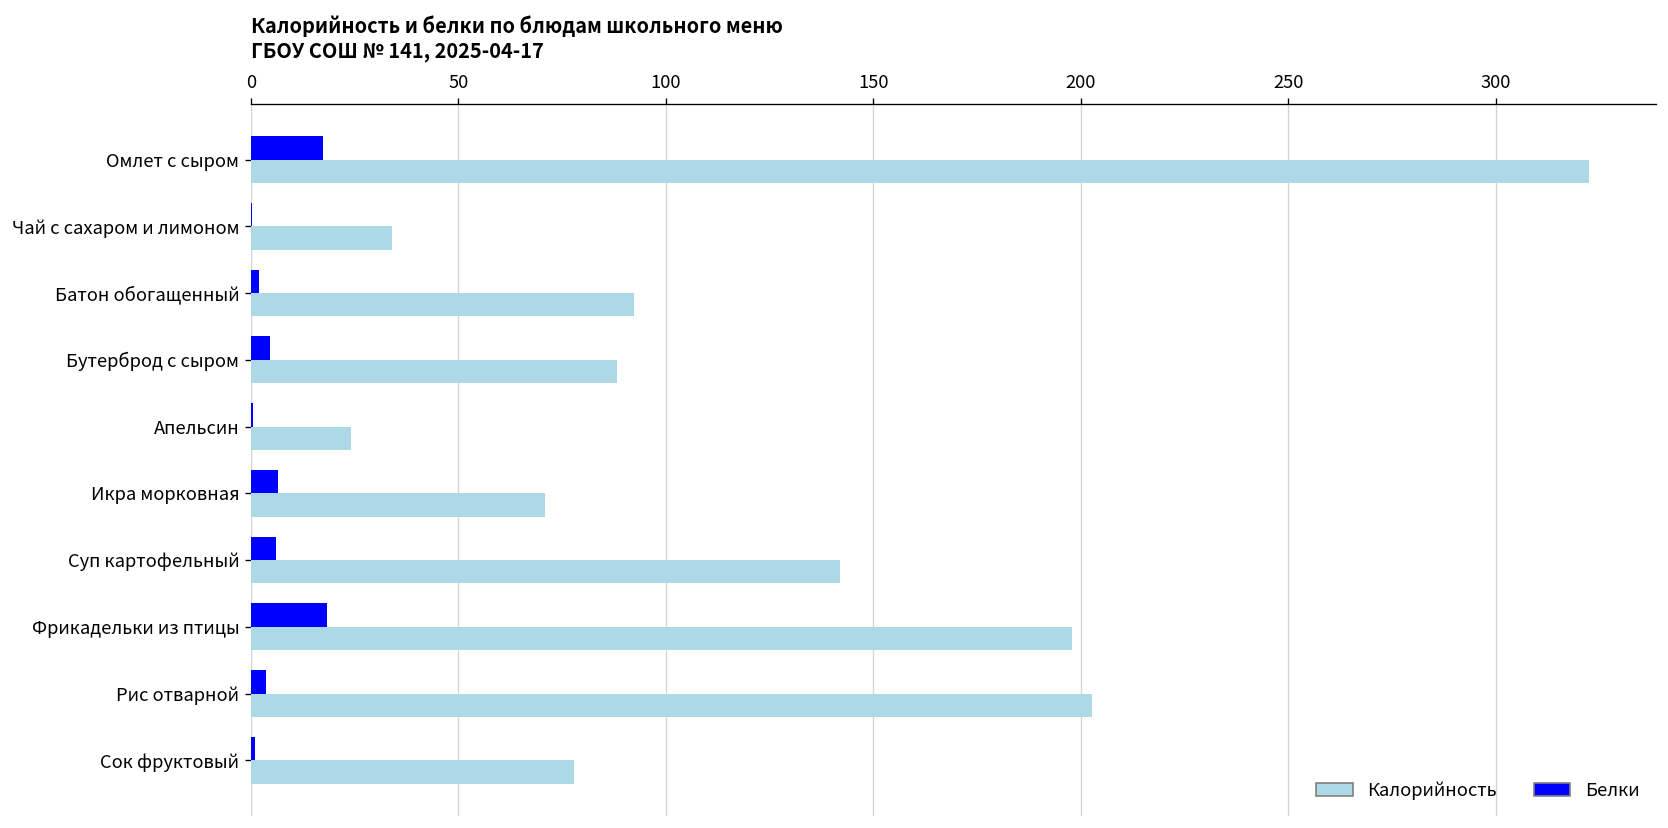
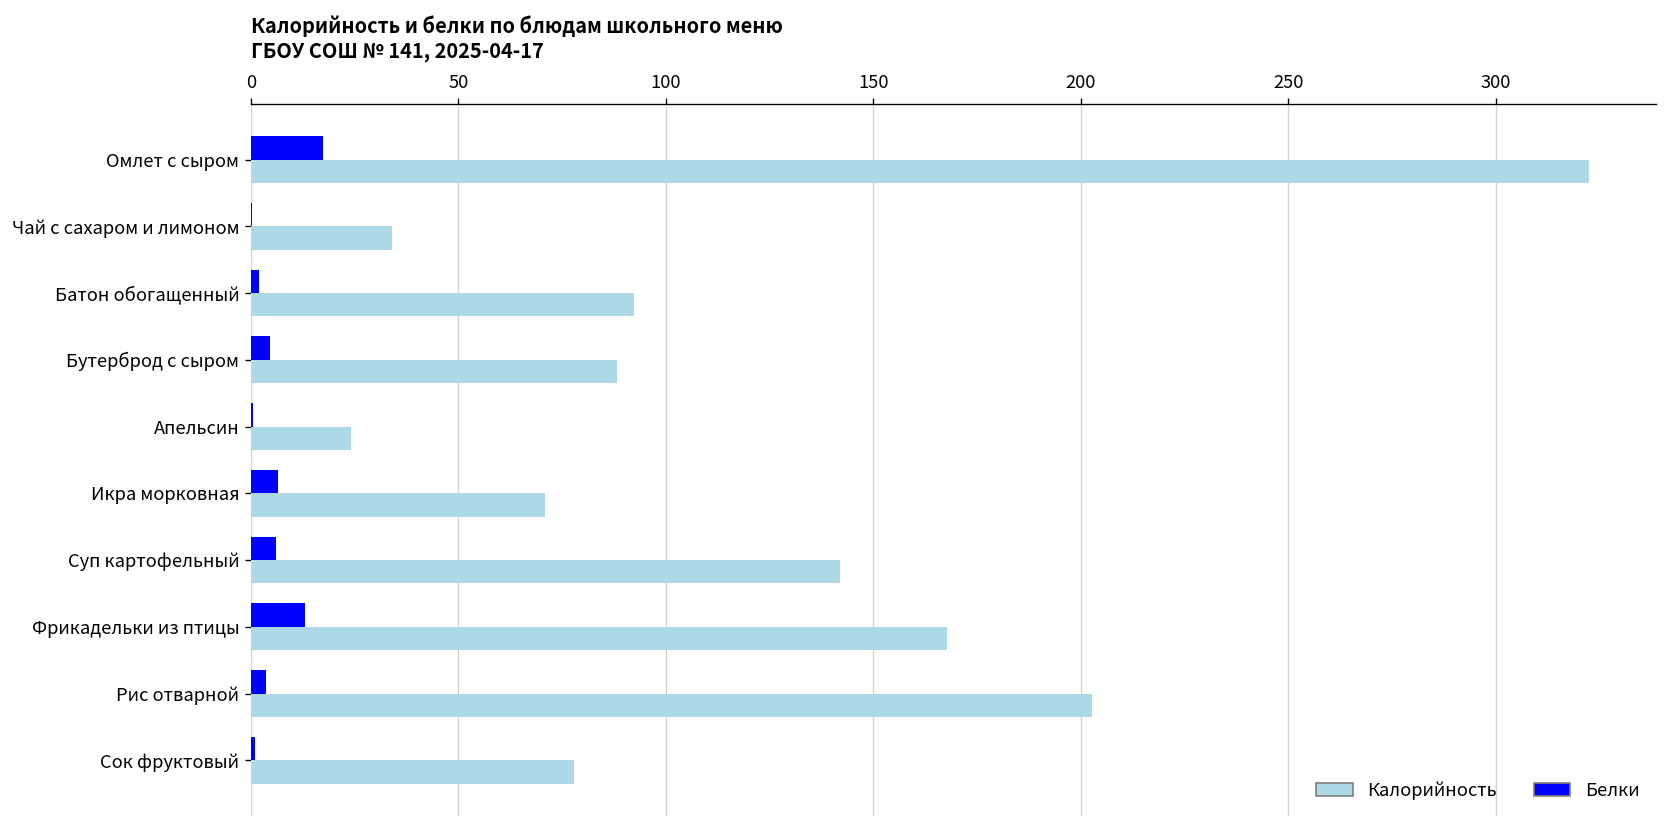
  {
    "Калорийность": {
      "Омлет с сыром": 322,
      "Чай с сахаром и лимоном": 34,
      "Батон обогащенный": 92,
      "Бутерброд с сыром": 88,
      "Апельсин": 24,
      "Икра морковная": 71,
      "Суп картофельный": 142,
-     "Фрикадельки из птицы": 198,
+     "Фрикадельки из птицы": 168,
      "Рис отварной": 203,
      "Сок фруктовый": 78
    },
    "Белки": {
      "Омлет с сыром": 17,
      "Батон обогащенный": 2,
      "Бутерброд с сыром": 5,
      "Икра морковная": 7,
      "Суп картофельный": 6,
-     "Фрикадельки из птицы": 18,
+     "Фрикадельки из птицы": 13,
      "Рис отварной": 4,
      "Сок фруктовый": 1
    }
  }
